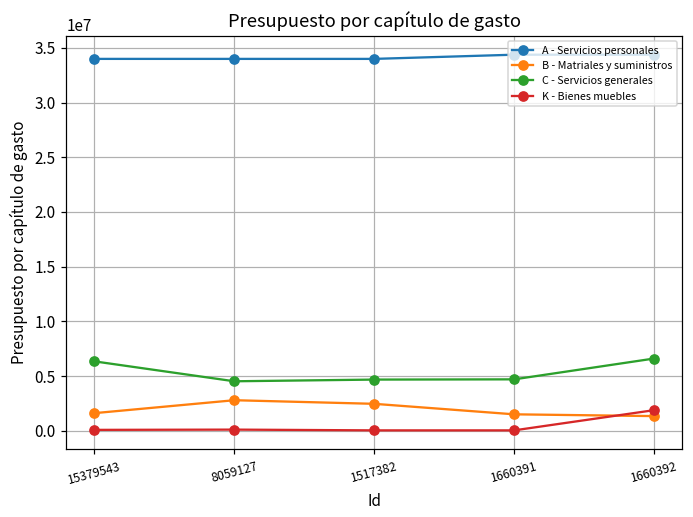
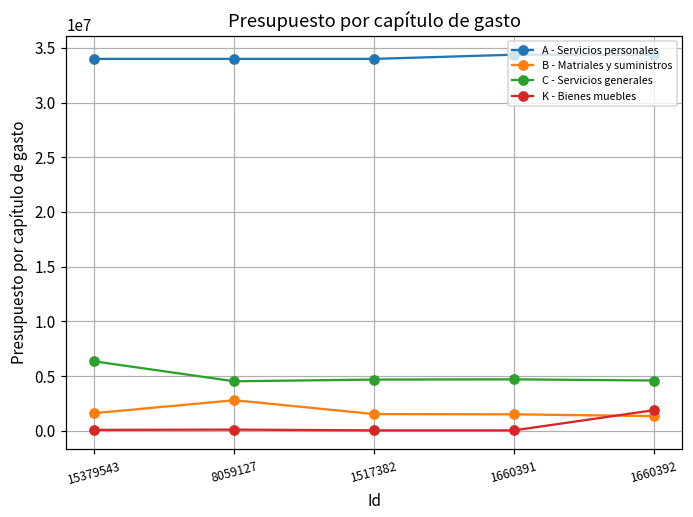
  {
    "A - Servicios personales": {
      "15379543": 34000000,
      "8059127": 34000000,
      "1517382": 34000000
    },
    "B - Matriales y suministros": {
      "15379543": 2000000,
      "8059127": 3000000,
-     "1517382": 2500000,
+     "1517382": 1500000,
      "1660391": 1000000,
      "1660392": 1000000
    },
    "C - Servicios generales": {
      "15379543": 6000000,
      "8059127": 5000000,
      "1517382": 5000000,
      "1660391": 5000000,
-     "1660392": 7000000
+     "1660392": 5000000
    },
    "K - Bienes muebles": {
      "15379543": 0,
      "8059127": 0,
      "1517382": 0,
      "1660391": 0,
      "1660392": 2000000
    }
  }
